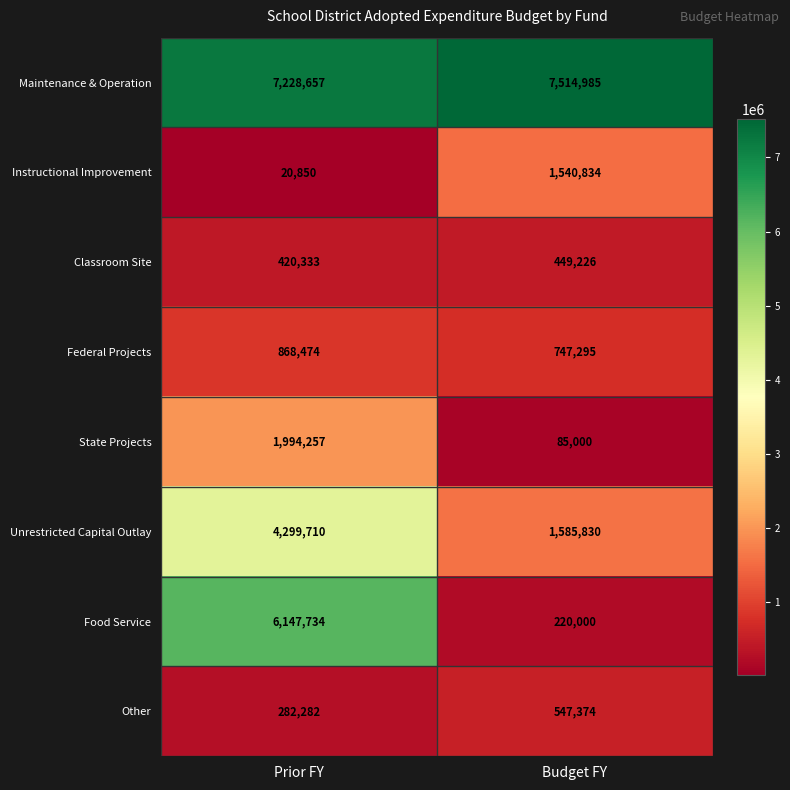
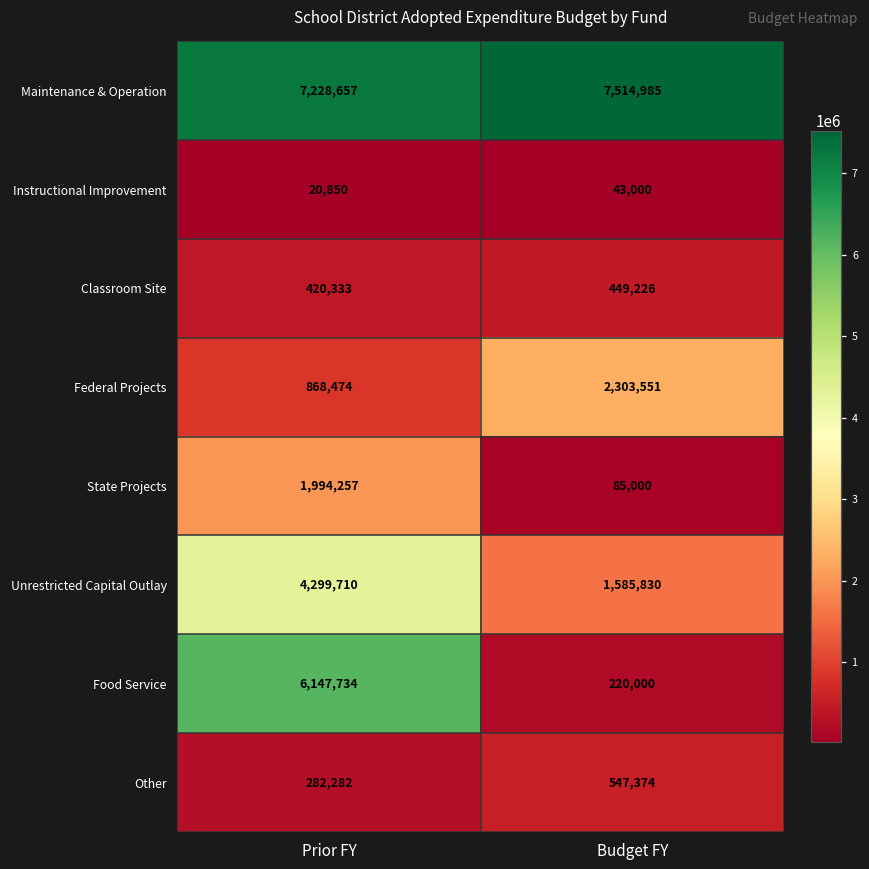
  {
    "Maintenance & Operation": {
      "Prior FY": "7,228,657",
      "Budget FY": "7,514,985"
    },
    "Instructional Improvement": {
      "Prior FY": "20,850",
-     "Budget FY": "1,540,834"
+     "Budget FY": "43,000"
    },
    "Classroom Site": {
      "Prior FY": "420,333",
      "Budget FY": "449,226"
    },
    "Federal Projects": {
      "Prior FY": "868,474",
-     "Budget FY": "747,295"
+     "Budget FY": "2,303,551"
    },
    "State Projects": {
      "Prior FY": "1,994,257",
      "Budget FY": "85,000"
    },
    "Unrestricted Capital Outlay": {
      "Prior FY": "4,299,710",
      "Budget FY": "1,585,830"
    },
    "Food Service": {
      "Prior FY": "6,147,734",
      "Budget FY": "220,000"
    },
    "Other": {
      "Prior FY": "282,282",
      "Budget FY": "547,374"
    }
  }
